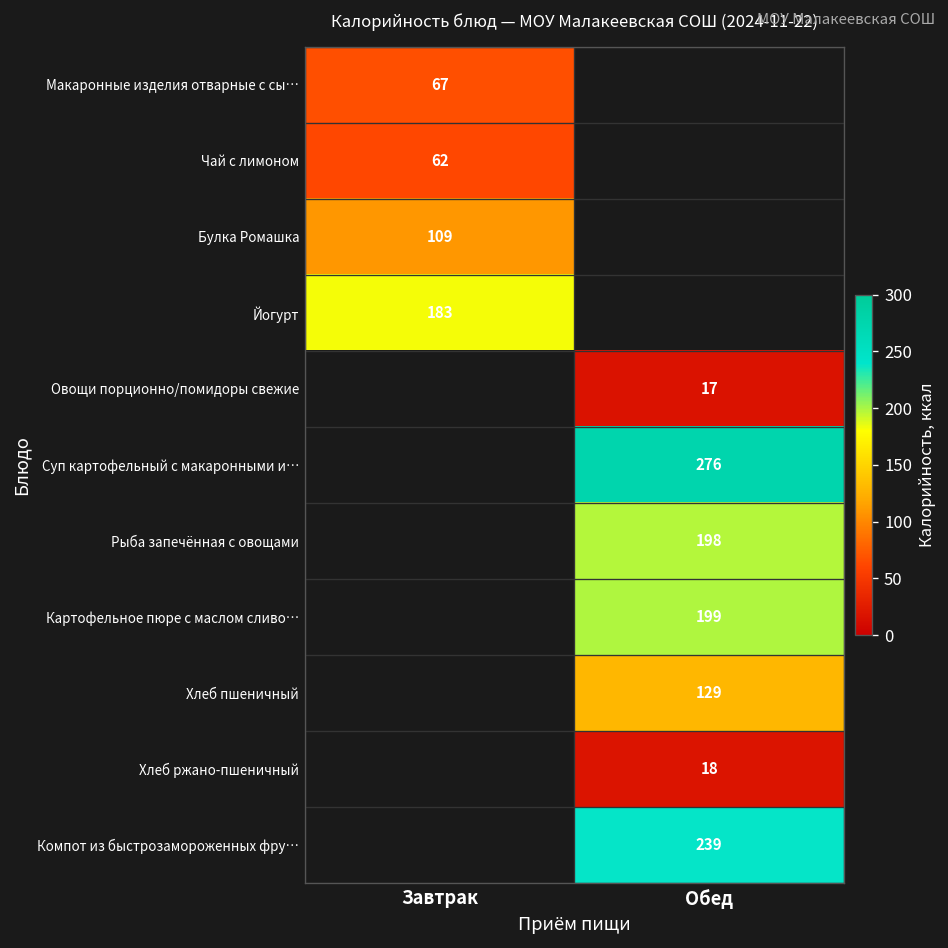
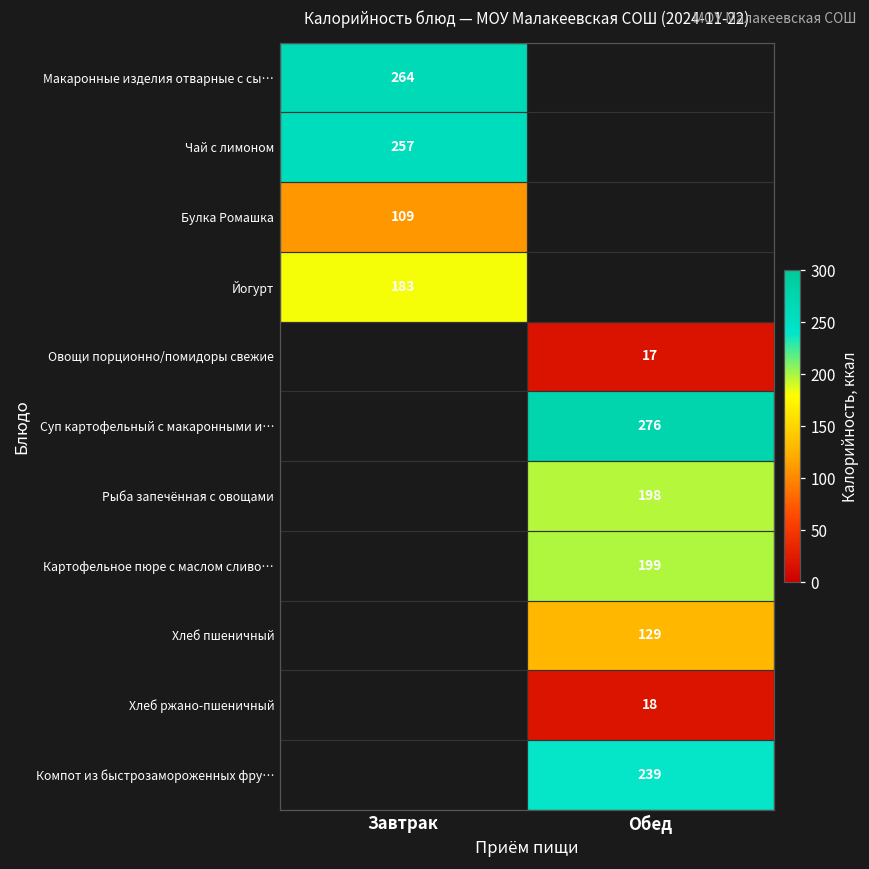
  {
    "Макаронные изделия отварные с сы…": {
-     "Завтрак": 67
+     "Завтрак": 264
    },
    "Чай с лимоном": {
-     "Завтрак": 62
+     "Завтрак": 257
    },
    "Булка Ромашка": {
      "Завтрак": 109
    },
    "Йогурт": {
      "Завтрак": 183
    },
    "Овощи порционно/помидоры свежие": {
      "Обед": 17
    },
    "Суп картофельный с макаронными и…": {
      "Обед": 276
    },
    "Рыба запечённая с овощами": {
      "Обед": 198
    },
    "Картофельное пюре с маслом сливо…": {
      "Обед": 199
    },
    "Хлеб пшеничный": {
      "Обед": 129
    },
    "Хлеб ржано-пшеничный": {
      "Обед": 18
    },
    "Компот из быстрозамороженных фру…": {
      "Обед": 239
    }
  }
